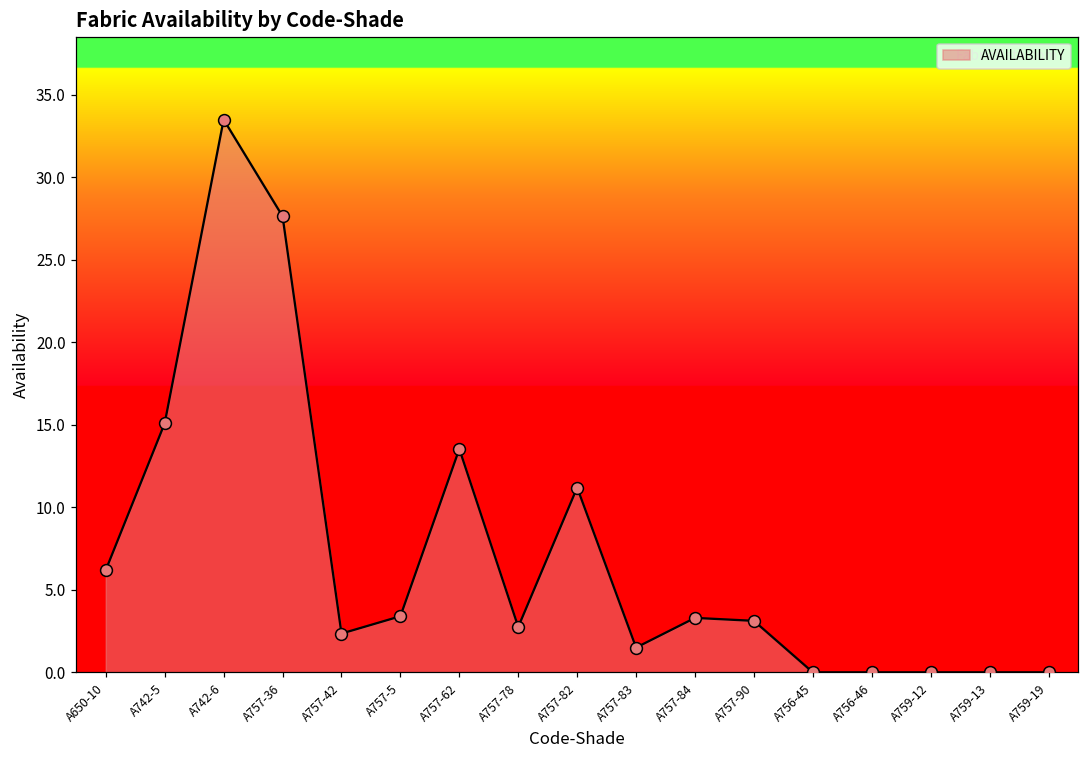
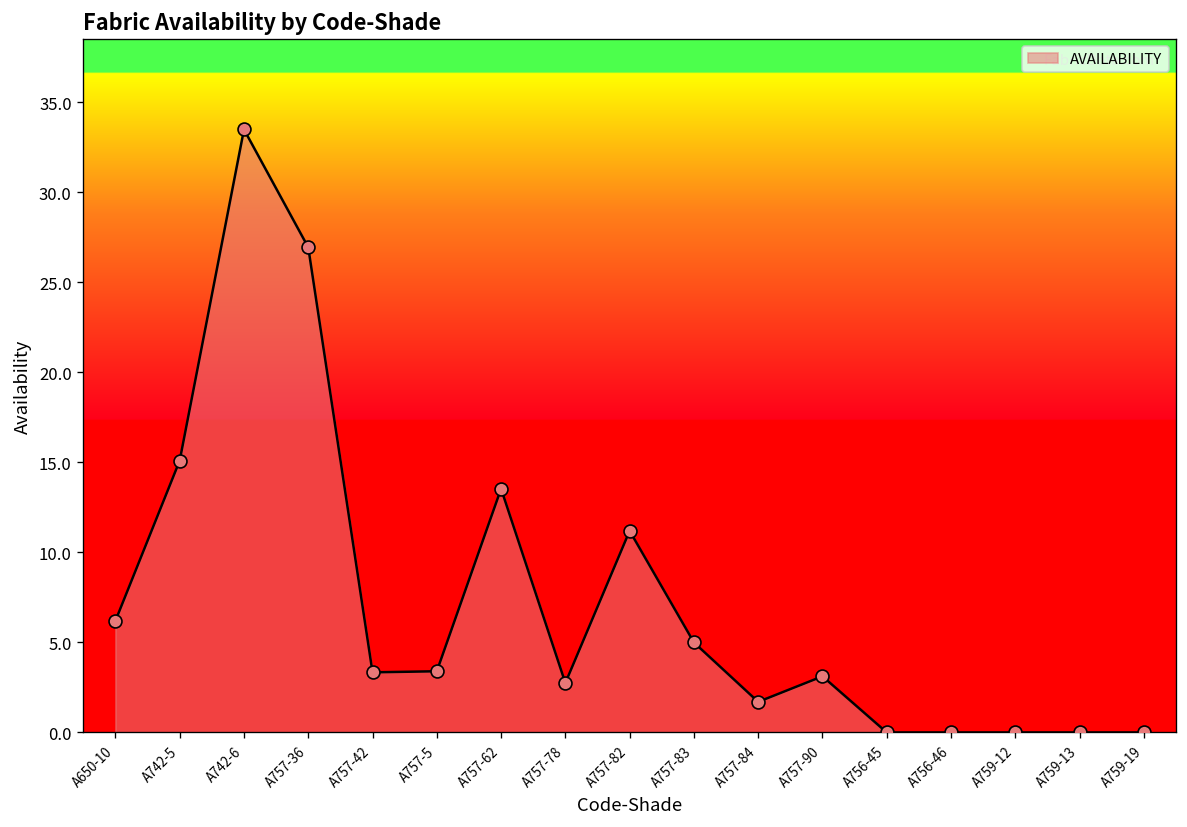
  {
    "A650-10": 6.2,
    "A742-5": 15.1,
    "A742-6": 33.5,
-   "A757-36": 27.6,
-   "A757-42": 2.4,
+   "A757-36": 27.0,
+   "A757-42": 3.3,
    "A757-5": 3.4,
    "A757-62": 13.5,
    "A757-78": 2.8,
    "A757-82": 11.2,
-   "A757-83": 1.5,
-   "A757-84": 3.3,
+   "A757-83": 5.0,
+   "A757-84": 1.7,
    "A757-90": 3.1,
    "A756-45": 0.0,
    "A756-46": 0.0,
    "A759-12": 0.0,
    "A759-13": 0.0,
    "A759-19": 0.0
  }
